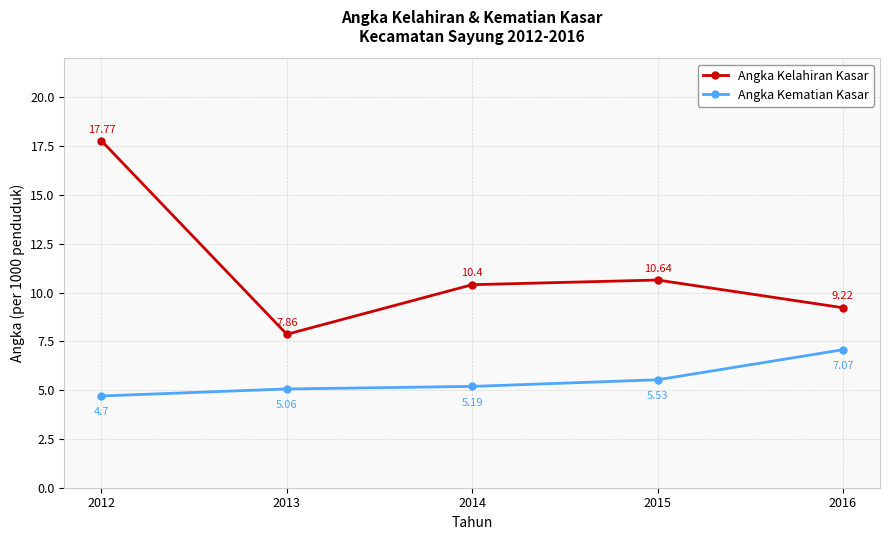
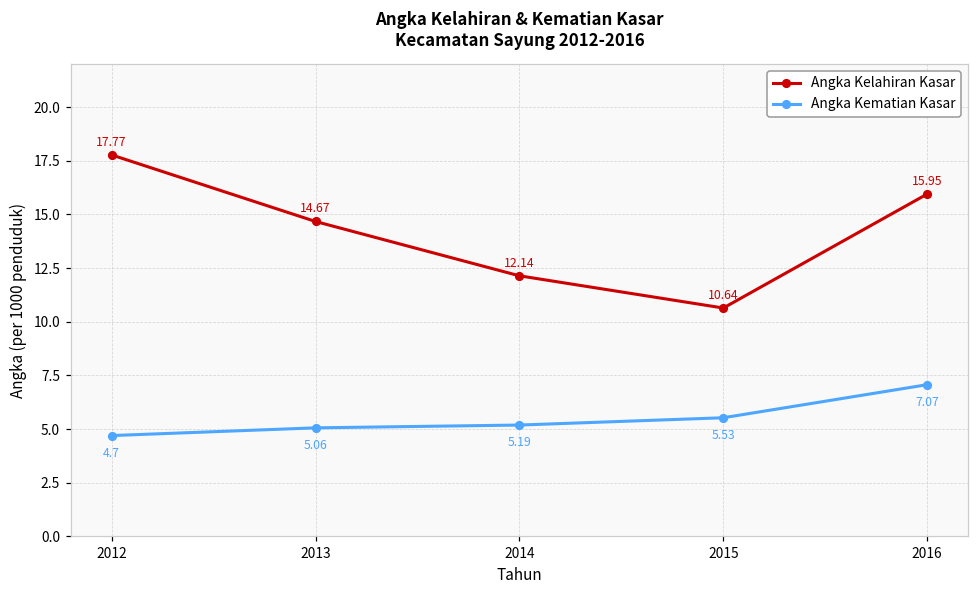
  {
    "Angka Kelahiran Kasar": {
      "2012": 17.77,
-     "2013": 7.86,
-     "2014": 10.4,
+     "2013": 14.67,
+     "2014": 12.14,
      "2015": 10.64,
-     "2016": 9.22
+     "2016": 15.95
    },
    "Angka Kematian Kasar": {
      "2012": 4.7,
      "2013": 5.06,
      "2014": 5.19,
      "2015": 5.53,
      "2016": 7.07
    }
  }
